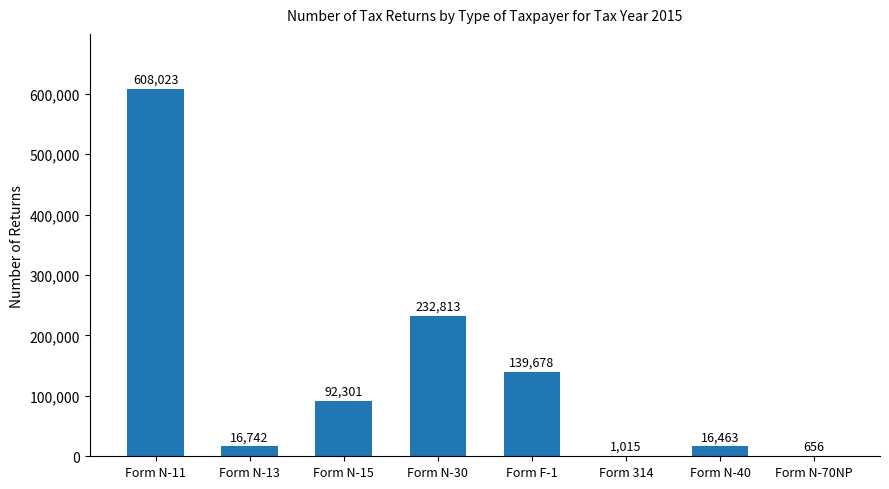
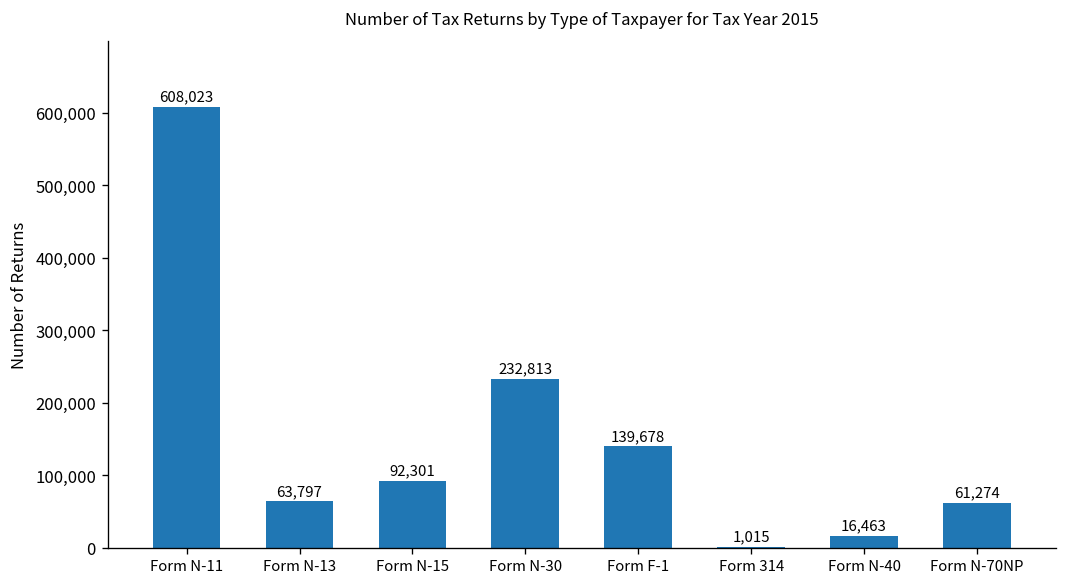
  {
    "Form N-11": "608,023",
-   "Form N-13": "16,742",
+   "Form N-13": "63,797",
    "Form N-15": "92,301",
    "Form N-30": "232,813",
    "Form F-1": "139,678",
    "Form 314": "1,015",
    "Form N-40": "16,463",
-   "Form N-70NP": "656"
+   "Form N-70NP": "61,274"
  }
